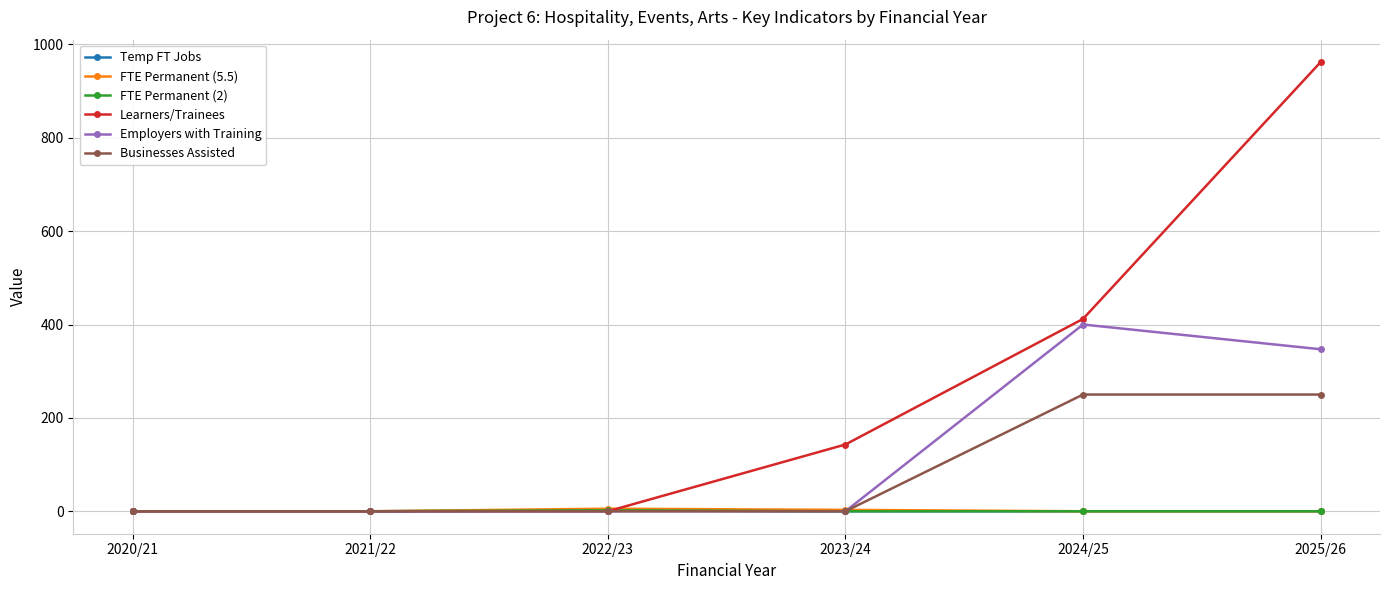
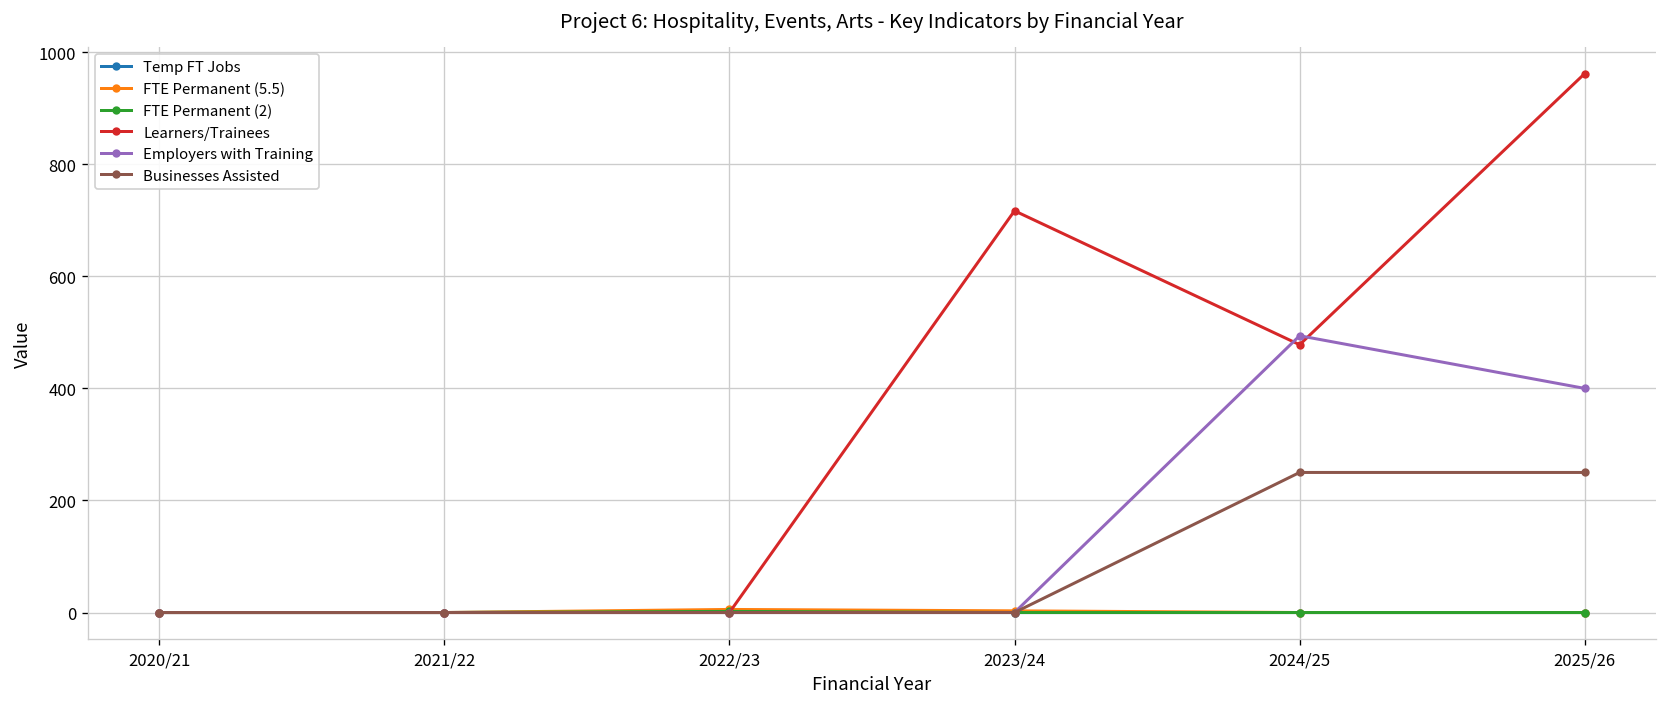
  {
    "Learners/Trainees": {
-     "2023/24": 140,
-     "2024/25": 410,
+     "2023/24": 720,
+     "2024/25": 480,
      "2025/26": 960
    },
    "Employers with Training": {
-     "2024/25": 400,
-     "2025/26": 350
+     "2024/25": 490,
+     "2025/26": 400
    },
    "Businesses Assisted": {
      "2024/25": 250,
      "2025/26": 250
    }
  }
